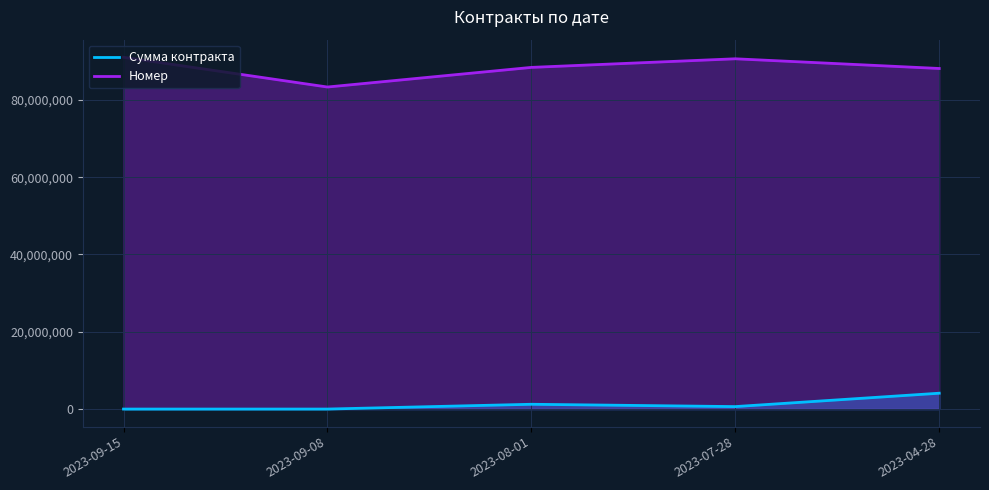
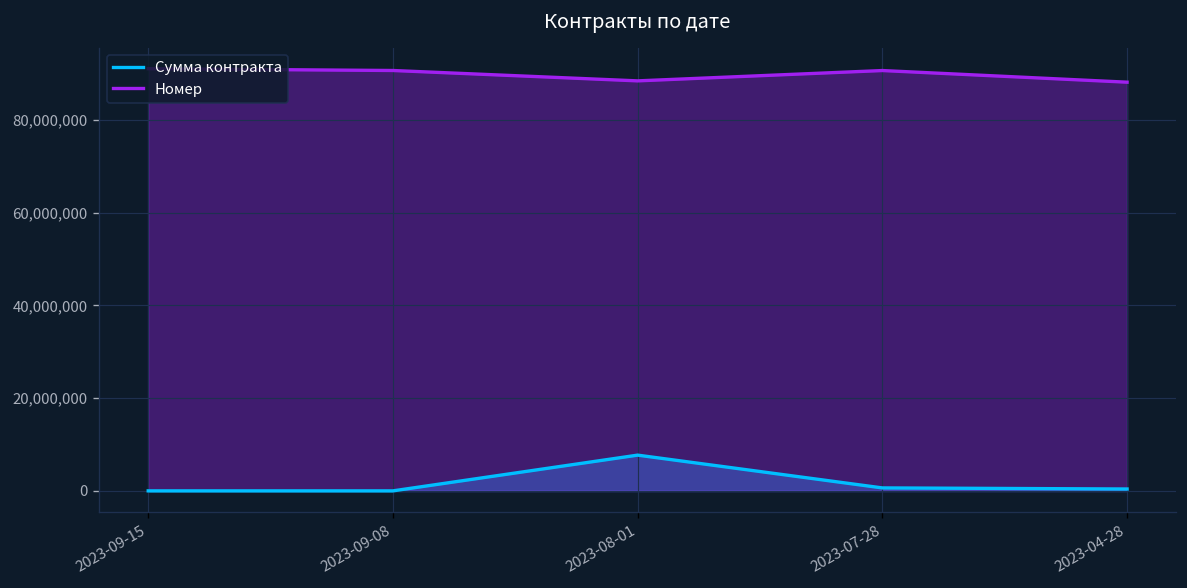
  {
    "Сумма контракта": {
      "2023-09-15": "0",
      "2023-09-08": "0",
-     "2023-08-01": "1,000,000",
+     "2023-08-01": "8,000,000",
      "2023-07-28": "1,000,000",
-     "2023-04-28": "4,000,000"
+     "2023-04-28": "0"
    },
    "Номер": {
-     "2023-09-08": "83,000,000",
+     "2023-09-08": "91,000,000",
      "2023-08-01": "88,000,000",
      "2023-07-28": "91,000,000",
      "2023-04-28": "88,000,000"
    }
  }
